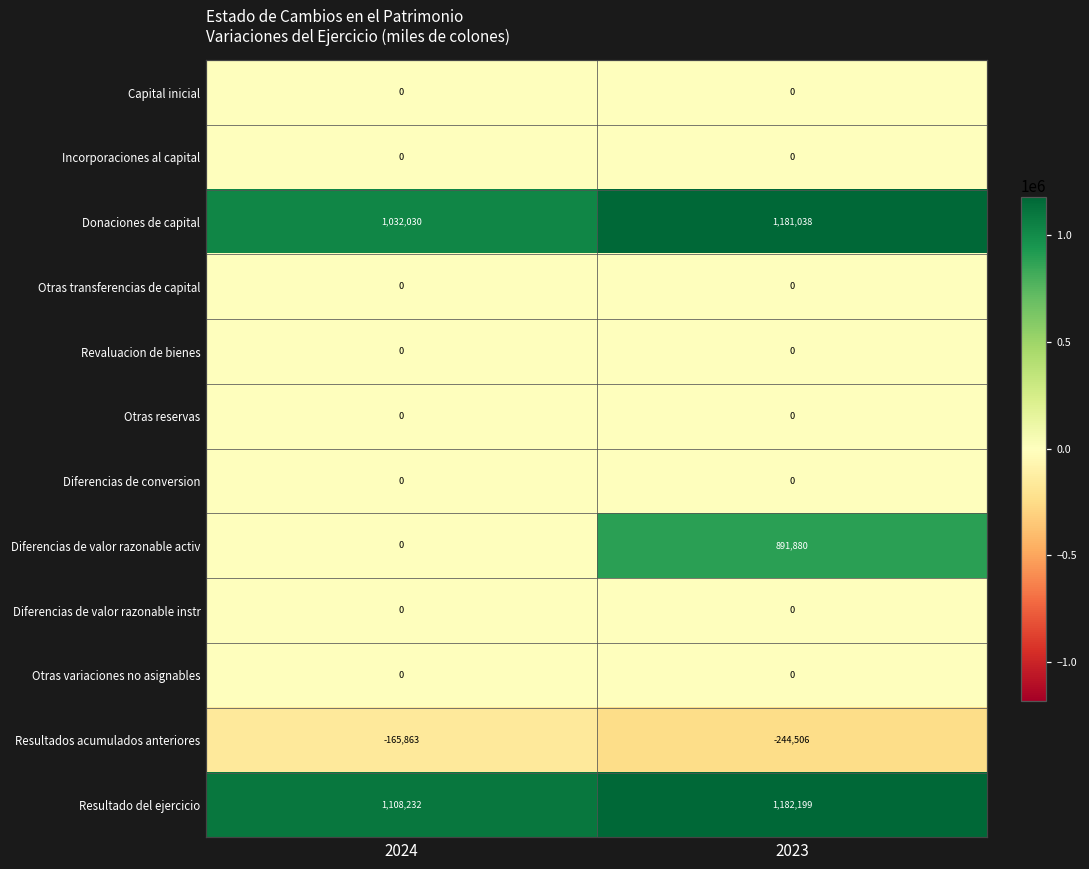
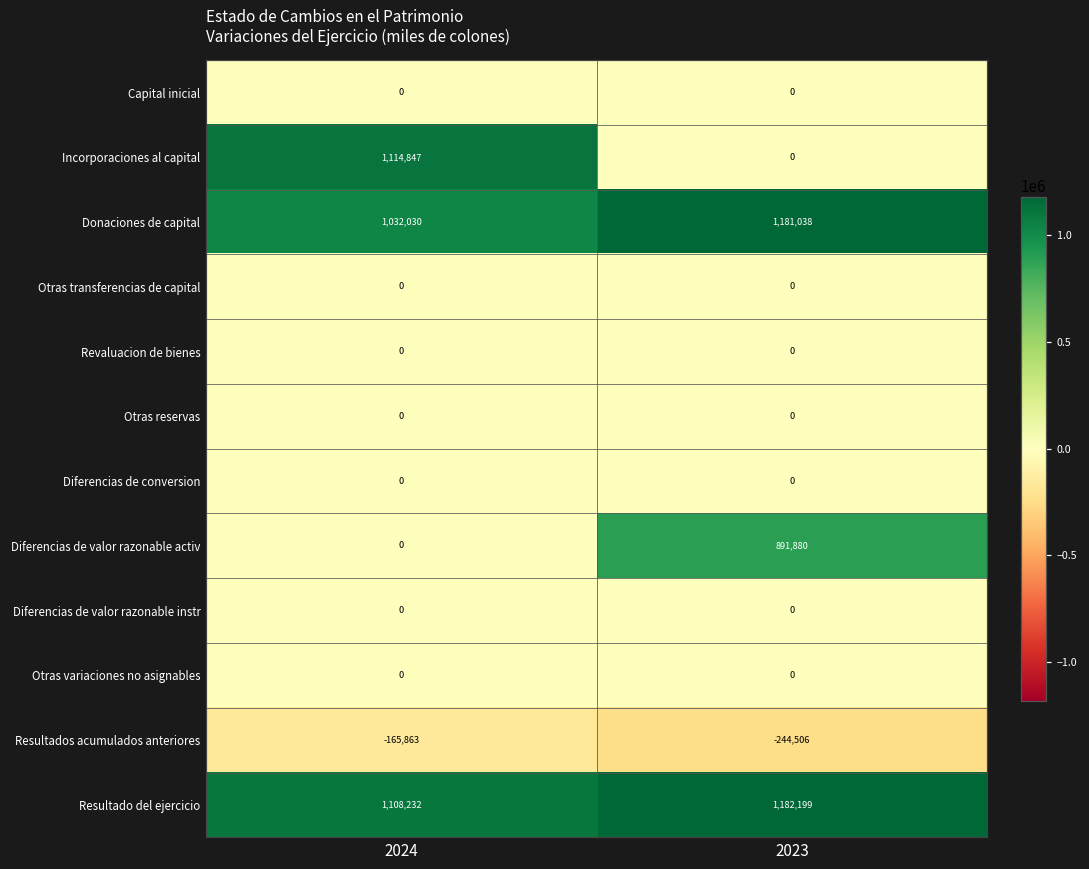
  {
    "Capital inicial": {
      "2024": "0",
      "2023": "0"
    },
    "Incorporaciones al capital": {
-     "2024": "0",
+     "2024": "1,114,847",
      "2023": "0"
    },
    "Donaciones de capital": {
      "2024": "1,032,030",
      "2023": "1,181,038"
    },
    "Otras transferencias de capital": {
      "2024": "0",
      "2023": "0"
    },
    "Revaluacion de bienes": {
      "2024": "0",
      "2023": "0"
    },
    "Otras reservas": {
      "2024": "0",
      "2023": "0"
    },
    "Diferencias de conversion": {
      "2024": "0",
      "2023": "0"
    },
    "Diferencias de valor razonable activ": {
      "2024": "0",
      "2023": "891,880"
    },
    "Diferencias de valor razonable instr": {
      "2024": "0",
      "2023": "0"
    },
    "Otras variaciones no asignables": {
      "2024": "0",
      "2023": "0"
    },
    "Resultados acumulados anteriores": {
      "2024": "-165,863",
      "2023": "-244,506"
    },
    "Resultado del ejercicio": {
      "2024": "1,108,232",
      "2023": "1,182,199"
    }
  }
